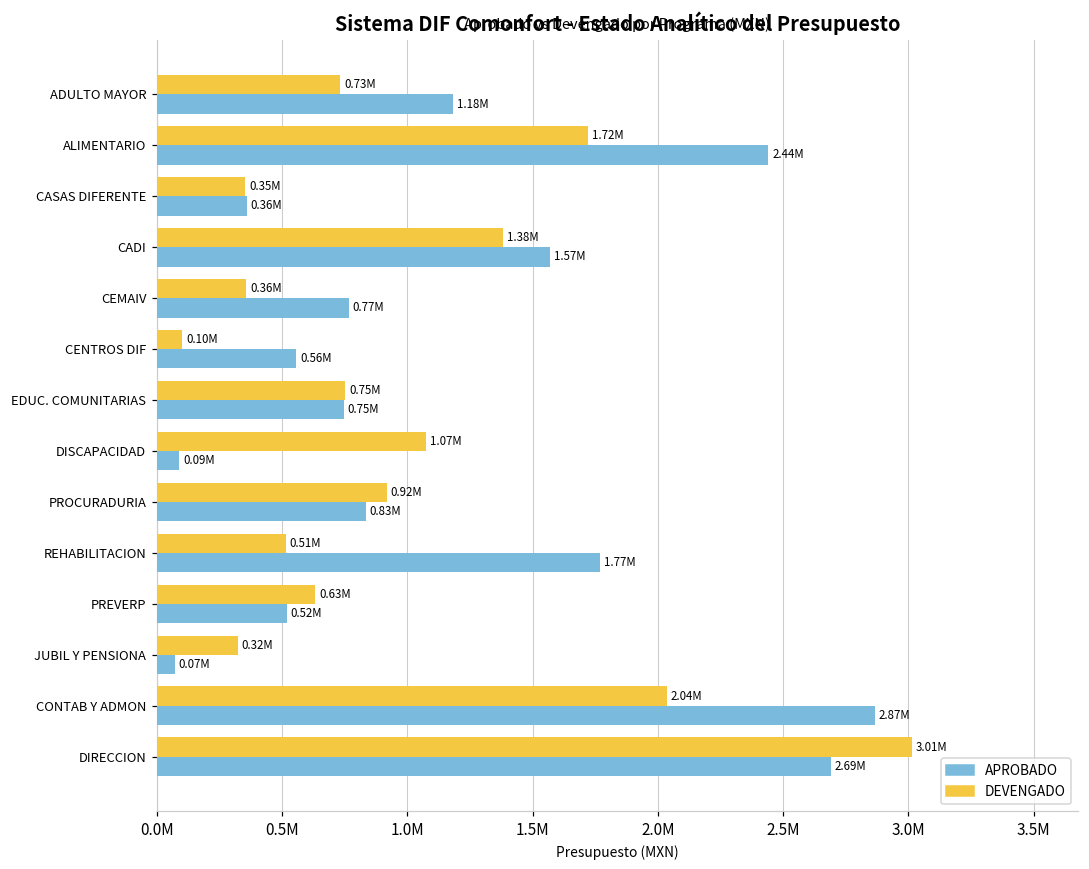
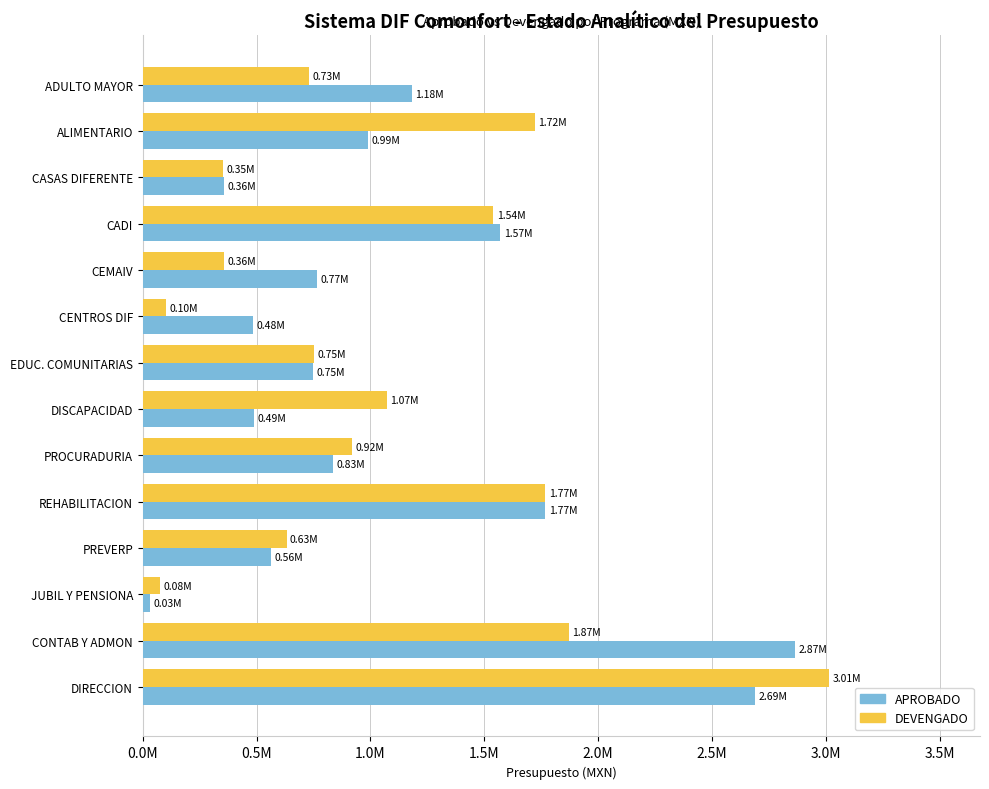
  {
    "APROBADO": {
      "ADULTO MAYOR": "1.18M",
-     "ALIMENTARIO": "2.44M",
+     "ALIMENTARIO": "0.99M",
      "CASAS DIFERENTE": "0.36M",
      "CADI": "1.57M",
      "CEMAIV": "0.77M",
-     "CENTROS DIF": "0.56M",
+     "CENTROS DIF": "0.48M",
      "EDUC. COMUNITARIAS": "0.75M",
-     "DISCAPACIDAD": "0.09M",
+     "DISCAPACIDAD": "0.49M",
      "PROCURADURIA": "0.83M",
      "REHABILITACION": "1.77M",
-     "PREVERP": "0.52M",
-     "JUBIL Y PENSIONA": "0.07M",
+     "PREVERP": "0.56M",
+     "JUBIL Y PENSIONA": "0.03M",
      "CONTAB Y ADMON": "2.87M",
      "DIRECCION": "2.69M"
    },
    "DEVENGADO": {
      "ADULTO MAYOR": "0.73M",
      "ALIMENTARIO": "1.72M",
      "CASAS DIFERENTE": "0.35M",
-     "CADI": "1.38M",
+     "CADI": "1.54M",
      "CEMAIV": "0.36M",
      "CENTROS DIF": "0.10M",
      "EDUC. COMUNITARIAS": "0.75M",
      "DISCAPACIDAD": "1.07M",
      "PROCURADURIA": "0.92M",
-     "REHABILITACION": "0.51M",
+     "REHABILITACION": "1.77M",
      "PREVERP": "0.63M",
-     "JUBIL Y PENSIONA": "0.32M",
-     "CONTAB Y ADMON": "2.04M",
+     "JUBIL Y PENSIONA": "0.08M",
+     "CONTAB Y ADMON": "1.87M",
      "DIRECCION": "3.01M"
    }
  }
